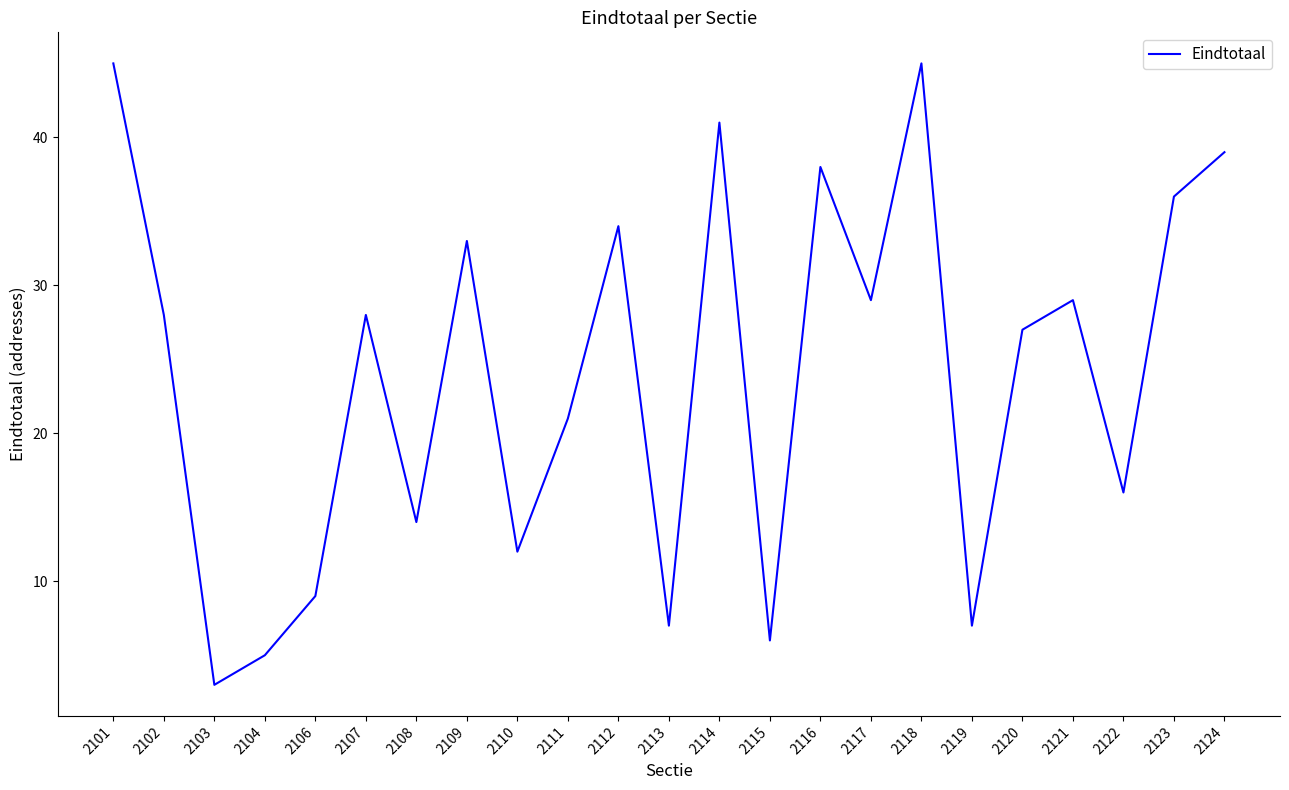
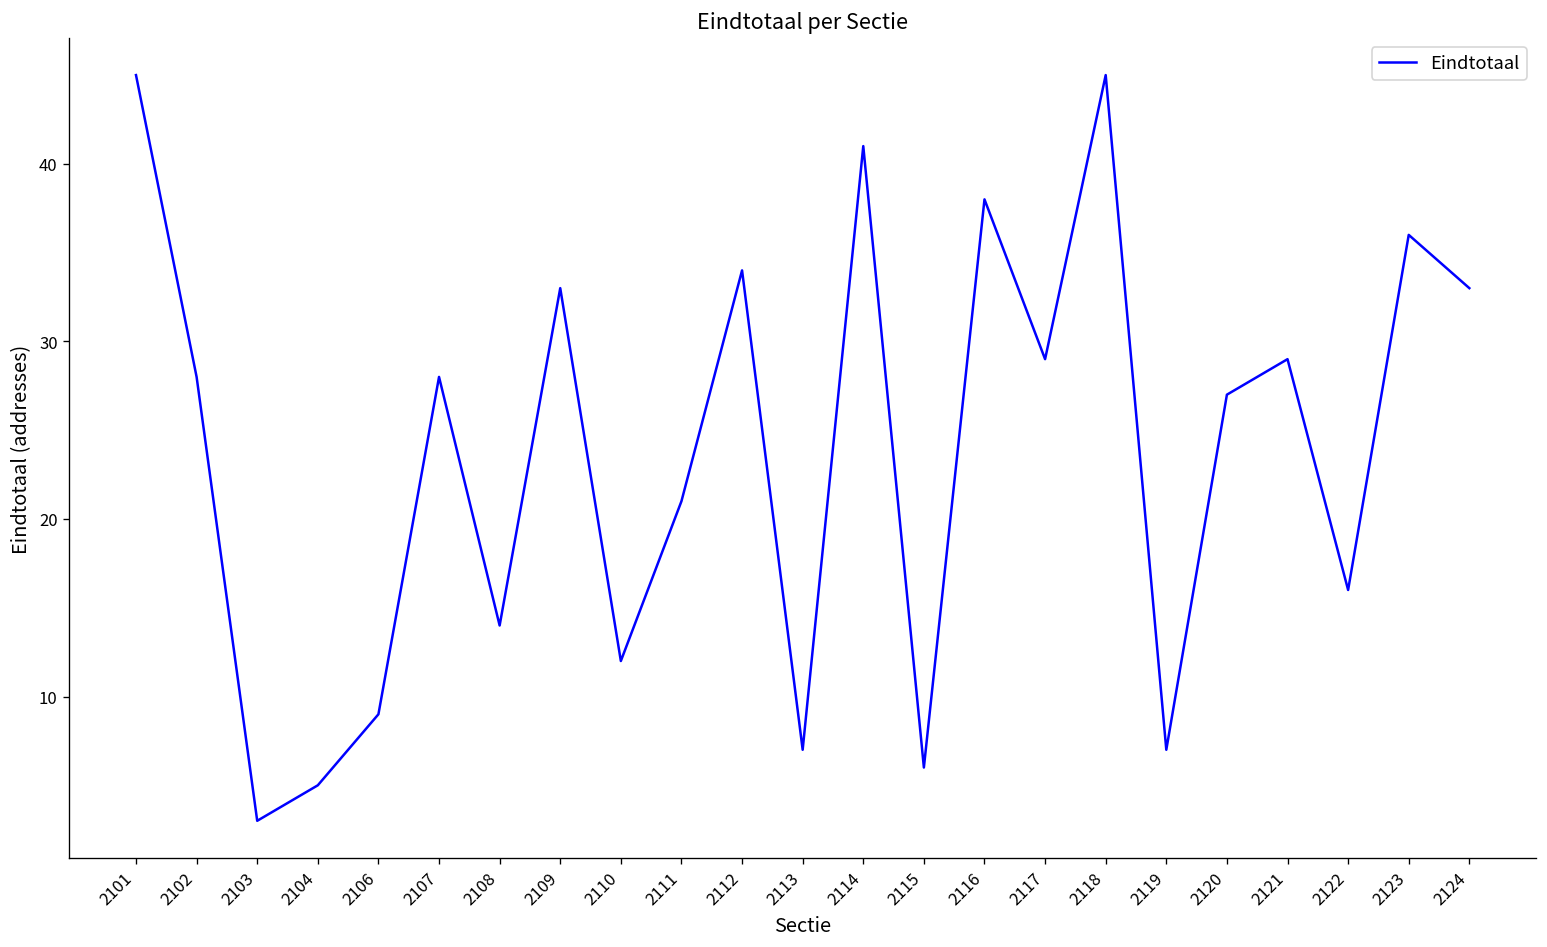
  {
    "2101": 45,
    "2102": 28,
    "2103": 3,
    "2104": 5,
    "2106": 9,
    "2107": 28,
    "2108": 14,
    "2109": 33,
    "2110": 12,
    "2111": 21,
    "2112": 34,
    "2113": 7,
    "2114": 41,
    "2115": 6,
    "2116": 38,
    "2117": 29,
    "2118": 45,
    "2119": 7,
    "2120": 27,
    "2121": 29,
    "2122": 16,
    "2123": 36,
-   "2124": 39
+   "2124": 33
  }
